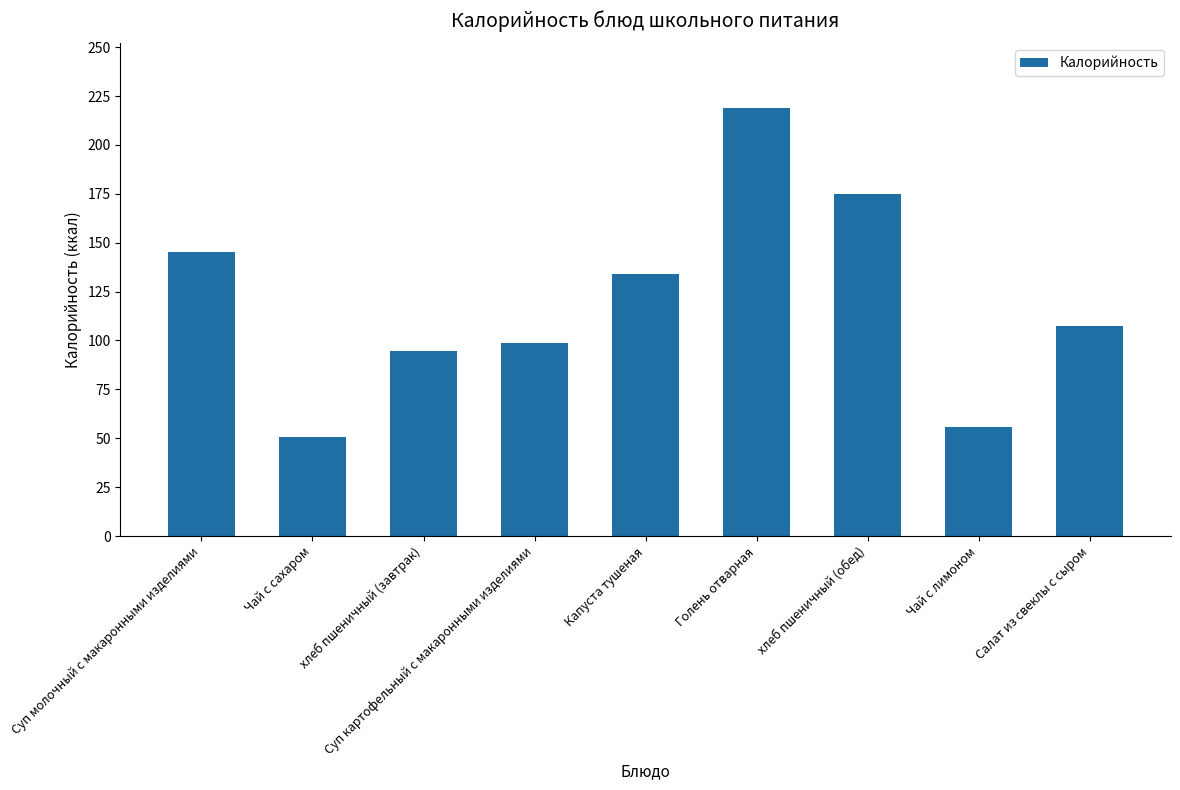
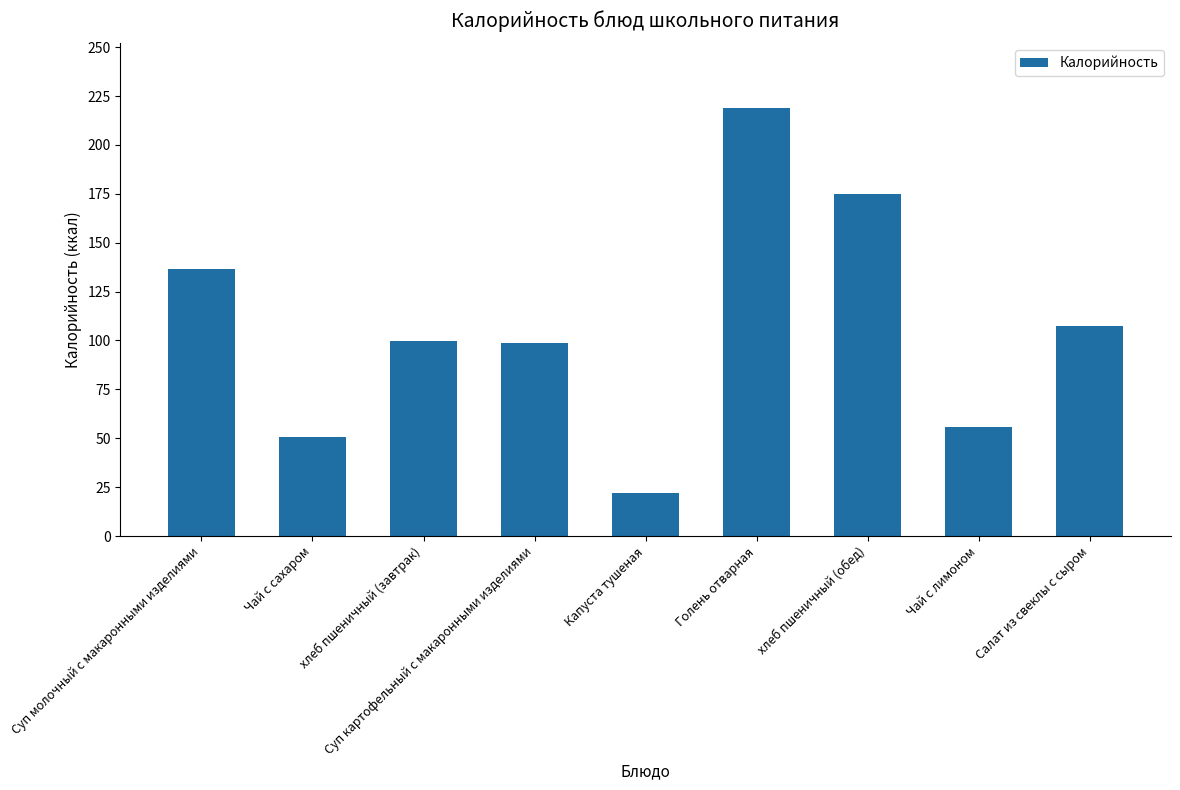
  {
-   "Суп молочный с макаронными изделиями": 145,
+   "Суп молочный с макаронными изделиями": 137,
    "Чай с сахаром": 51,
-   "хлеб пшеничный (завтрак)": 94,
+   "хлеб пшеничный (завтрак)": 100,
    "Суп картофельный с макаронными изделиями": 99,
-   "Капуста тушеная": 134,
+   "Капуста тушеная": 22,
    "Голень отварная": 219,
    "хлеб пшеничный (обед)": 175,
    "Чай с лимоном": 56,
    "Салат из свеклы с сыром": 108
  }
